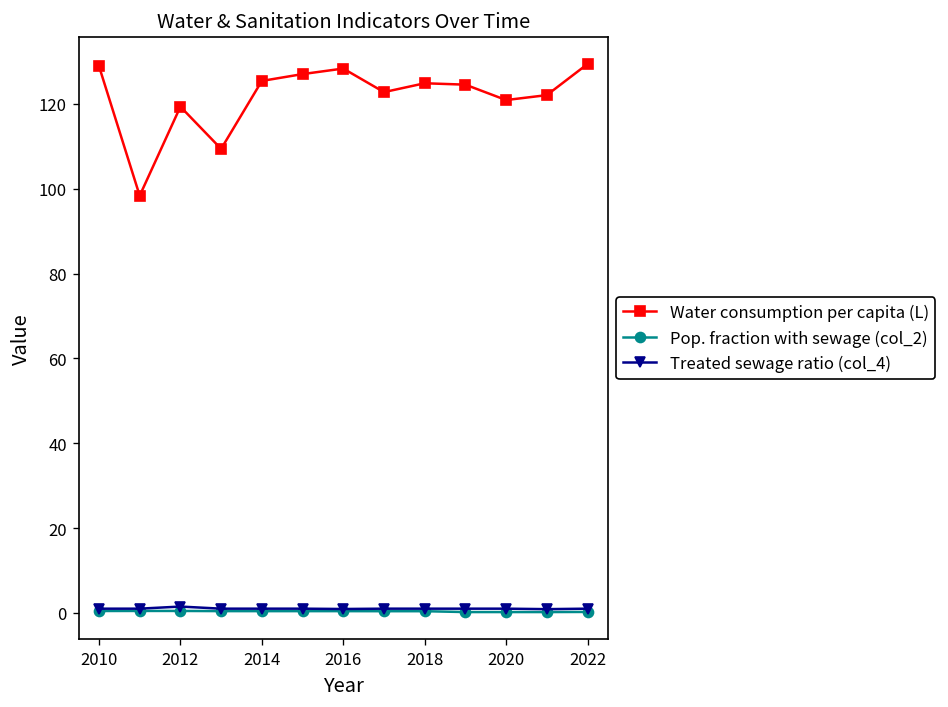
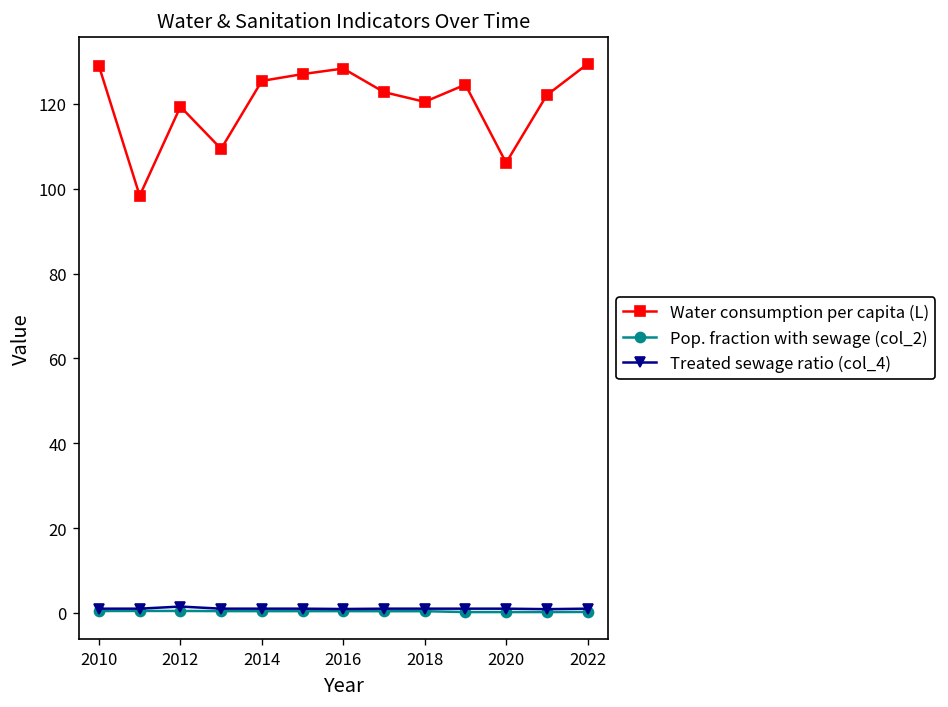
  {
    "Water consumption per capita (L)": {
      "2010": 129,
      "2012": 119,
      "2014": 125,
      "2016": 128,
-     "2018": 125,
-     "2020": 121,
+     "2018": 121,
+     "2020": 106,
      "2022": 129
    },
    "Pop. fraction with sewage (col_2)": {
      "2012": 0,
      "2020": 0,
      "2022": 0
    },
    "Treated sewage ratio (col_4)": {
      "2012": 1,
      "2020": 1,
      "2022": 1
    }
  }
